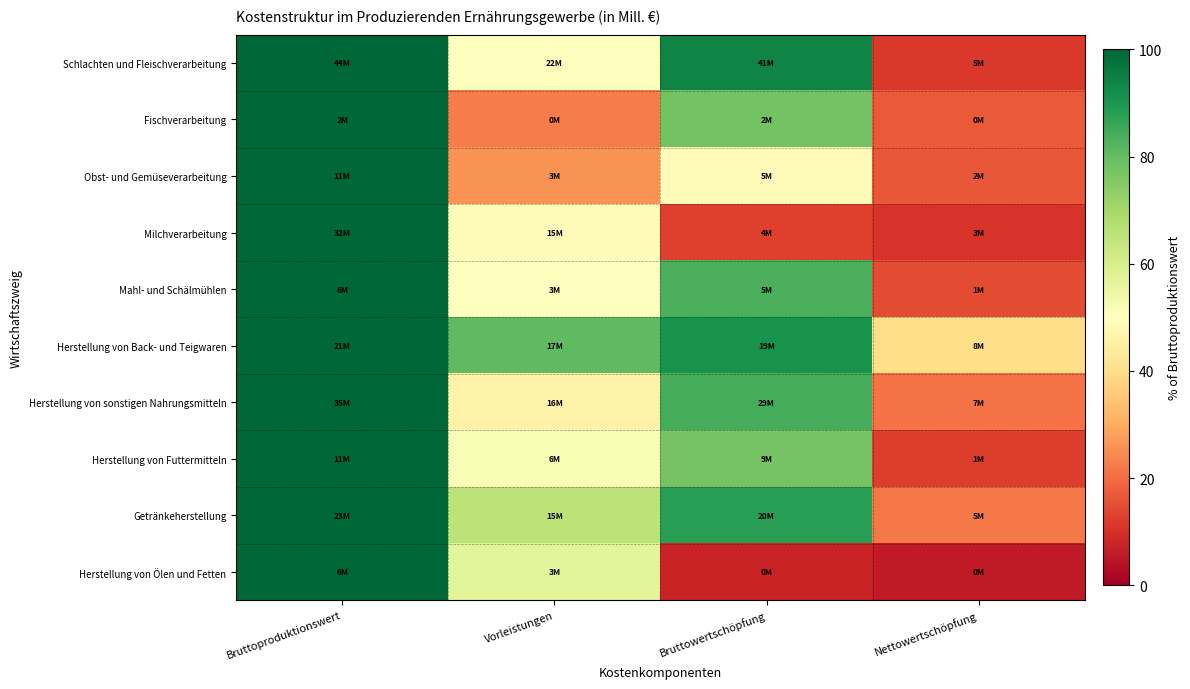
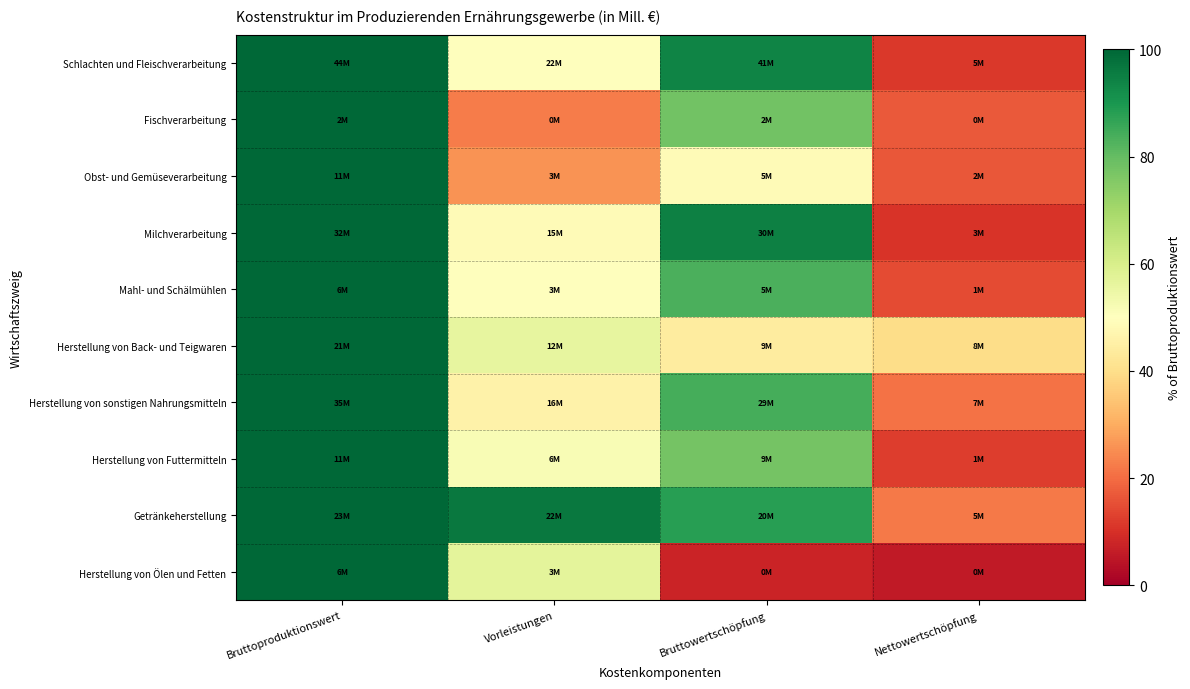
  {
    "Schlachten und Fleischverarbeitung": {
      "Bruttoproduktionswert": "44M",
      "Vorleistungen": "22M",
      "Bruttowertschöpfung": "41M",
      "Nettowertschöpfung": "5M"
    },
    "Fischverarbeitung": {
      "Bruttoproduktionswert": "2M",
      "Vorleistungen": "0M",
      "Bruttowertschöpfung": "2M",
      "Nettowertschöpfung": "0M"
    },
    "Obst- und Gemüseverarbeitung": {
      "Bruttoproduktionswert": "11M",
      "Vorleistungen": "3M",
      "Bruttowertschöpfung": "5M",
      "Nettowertschöpfung": "2M"
    },
    "Milchverarbeitung": {
      "Bruttoproduktionswert": "32M",
      "Vorleistungen": "15M",
-     "Bruttowertschöpfung": "4M",
+     "Bruttowertschöpfung": "30M",
      "Nettowertschöpfung": "3M"
    },
    "Mahl- und Schälmühlen": {
      "Bruttoproduktionswert": "6M",
      "Vorleistungen": "3M",
      "Bruttowertschöpfung": "5M",
      "Nettowertschöpfung": "1M"
    },
    "Herstellung von Back- und Teigwaren": {
      "Bruttoproduktionswert": "21M",
-     "Vorleistungen": "17M",
-     "Bruttowertschöpfung": "19M",
+     "Vorleistungen": "12M",
+     "Bruttowertschöpfung": "9M",
      "Nettowertschöpfung": "8M"
    },
    "Herstellung von sonstigen Nahrungsmitteln": {
      "Bruttoproduktionswert": "35M",
      "Vorleistungen": "16M",
      "Bruttowertschöpfung": "29M",
      "Nettowertschöpfung": "7M"
    },
    "Herstellung von Futtermitteln": {
      "Bruttoproduktionswert": "11M",
      "Vorleistungen": "6M",
      "Bruttowertschöpfung": "9M",
      "Nettowertschöpfung": "1M"
    },
    "Getränkeherstellung": {
      "Bruttoproduktionswert": "23M",
-     "Vorleistungen": "15M",
+     "Vorleistungen": "22M",
      "Bruttowertschöpfung": "20M",
      "Nettowertschöpfung": "5M"
    },
    "Herstellung von Ölen und Fetten": {
      "Bruttoproduktionswert": "6M",
      "Vorleistungen": "3M",
      "Bruttowertschöpfung": "0M",
      "Nettowertschöpfung": "0M"
    }
  }
